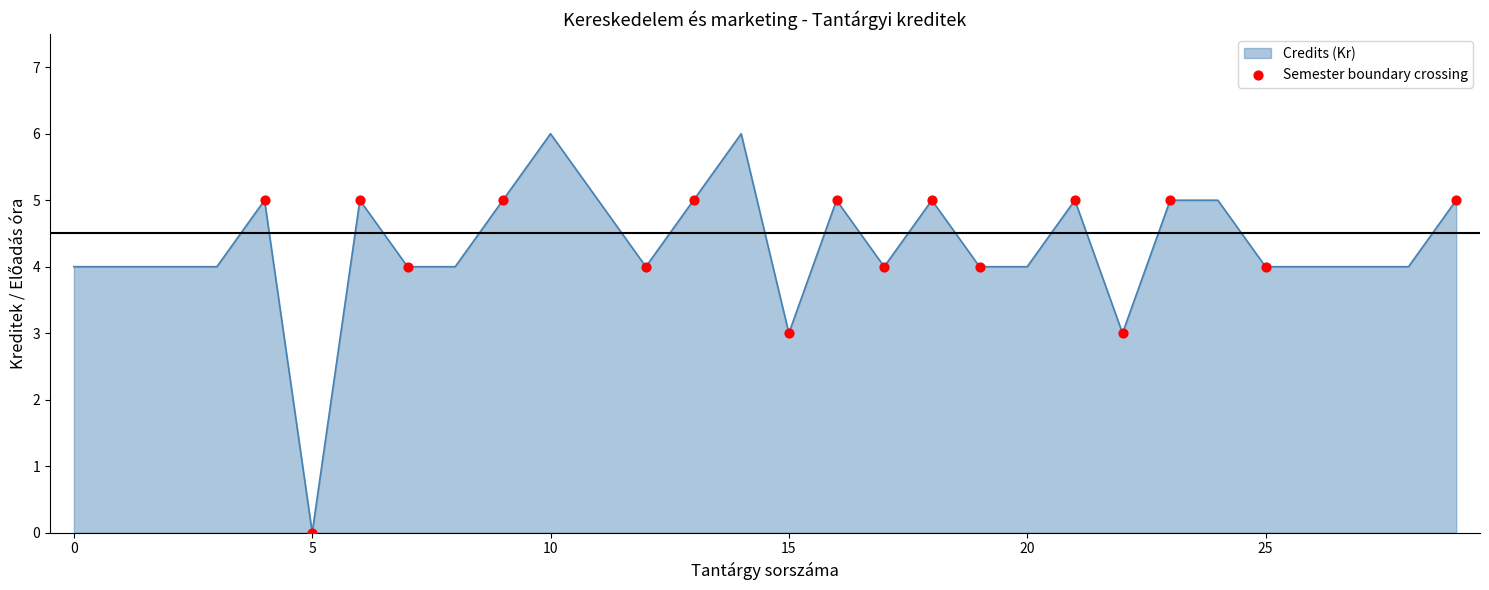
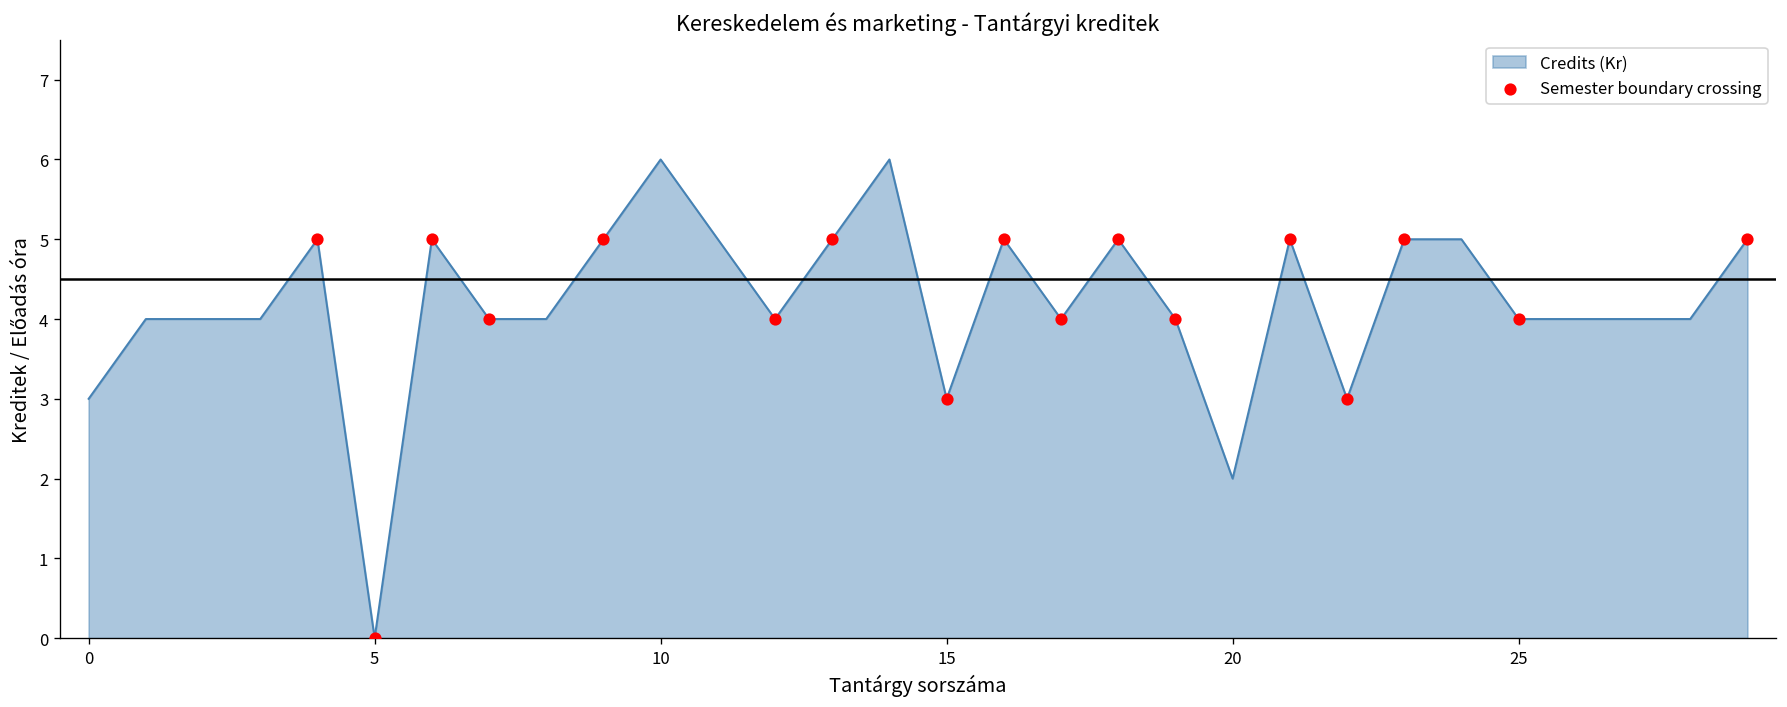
  {
    "Credits (Kr)": {
-     "0": 4,
+     "0": 3,
      "10": 6,
-     "20": 4
+     "20": 2
    }
  }
